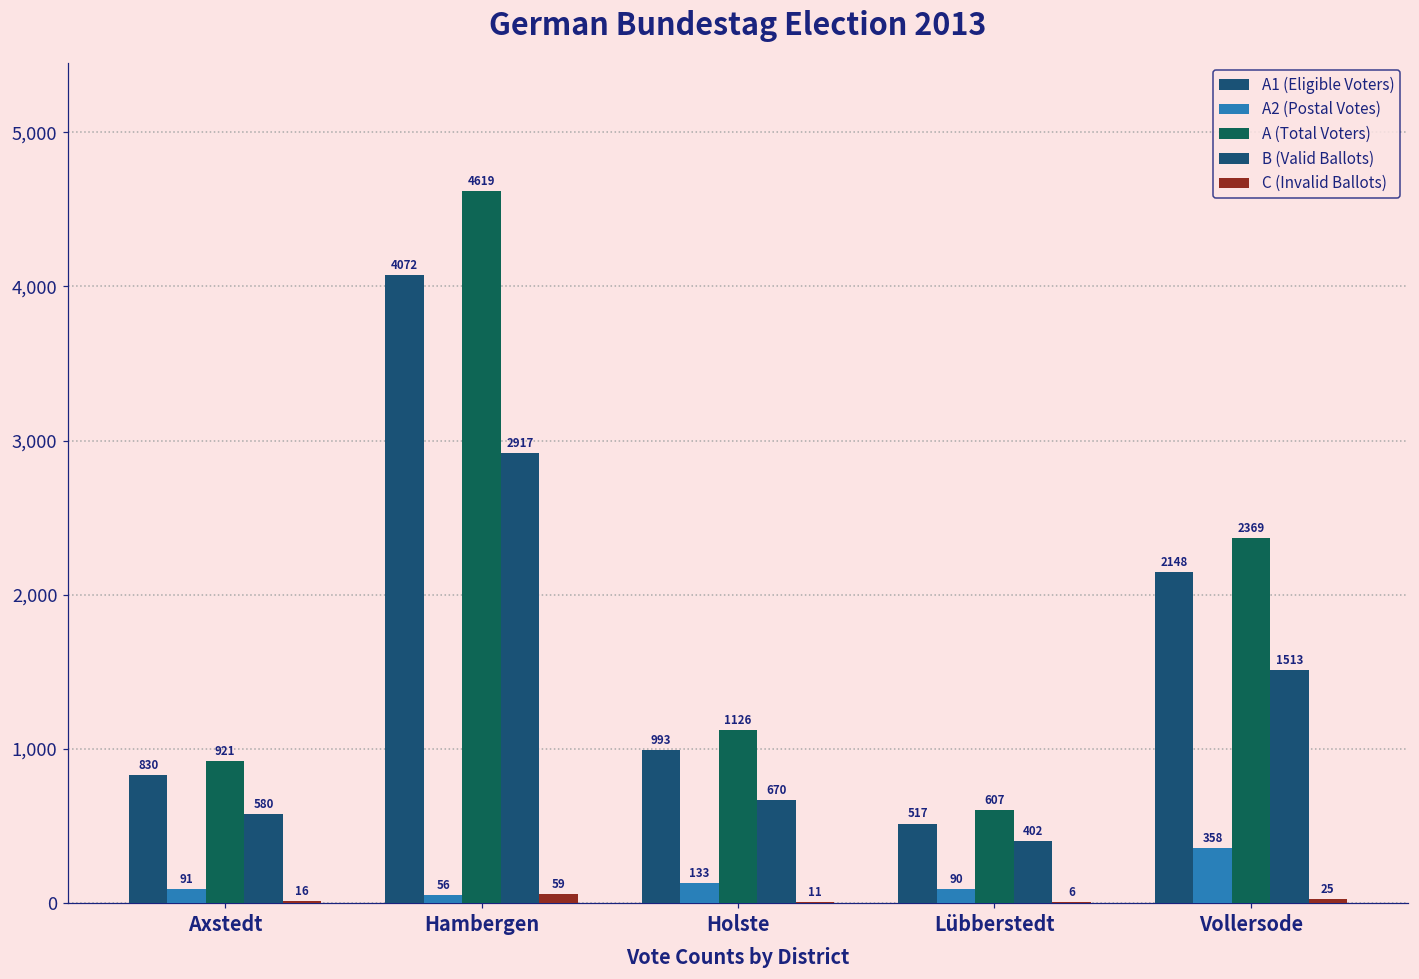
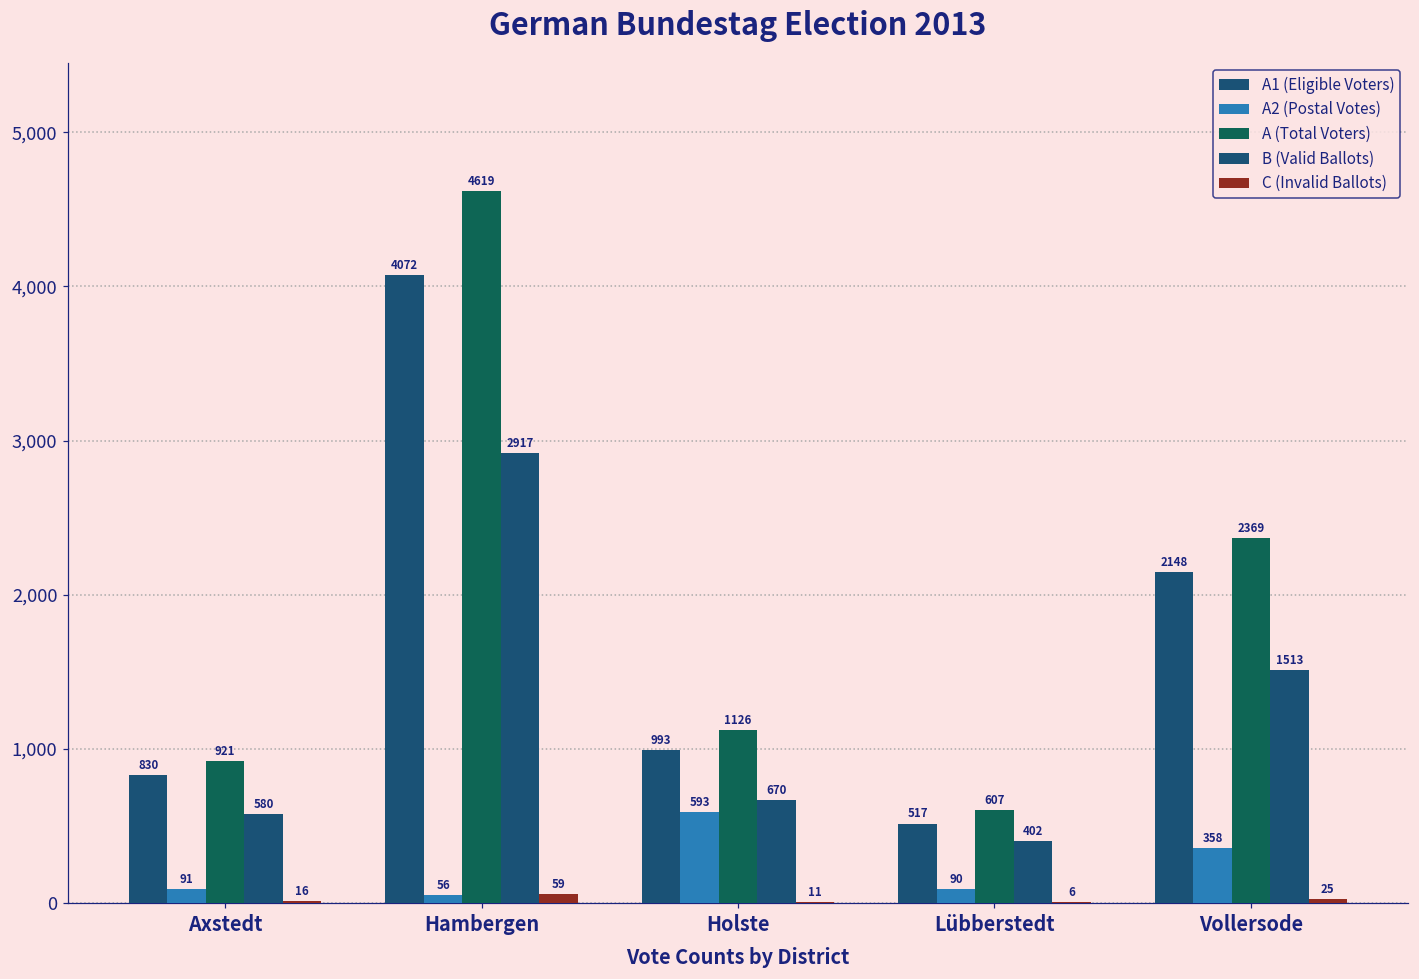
  {
    "A2 (Postal Votes)": {
      "Axstedt": 91,
      "Hambergen": 56,
-     "Holste": 133,
+     "Holste": 593,
      "Lübberstedt": 90,
      "Vollersode": 358
    },
    "C (Invalid Ballots)": {
      "Axstedt": 16,
      "Hambergen": 59,
      "Holste": 11,
      "Lübberstedt": 6,
      "Vollersode": 25
    }
  }
